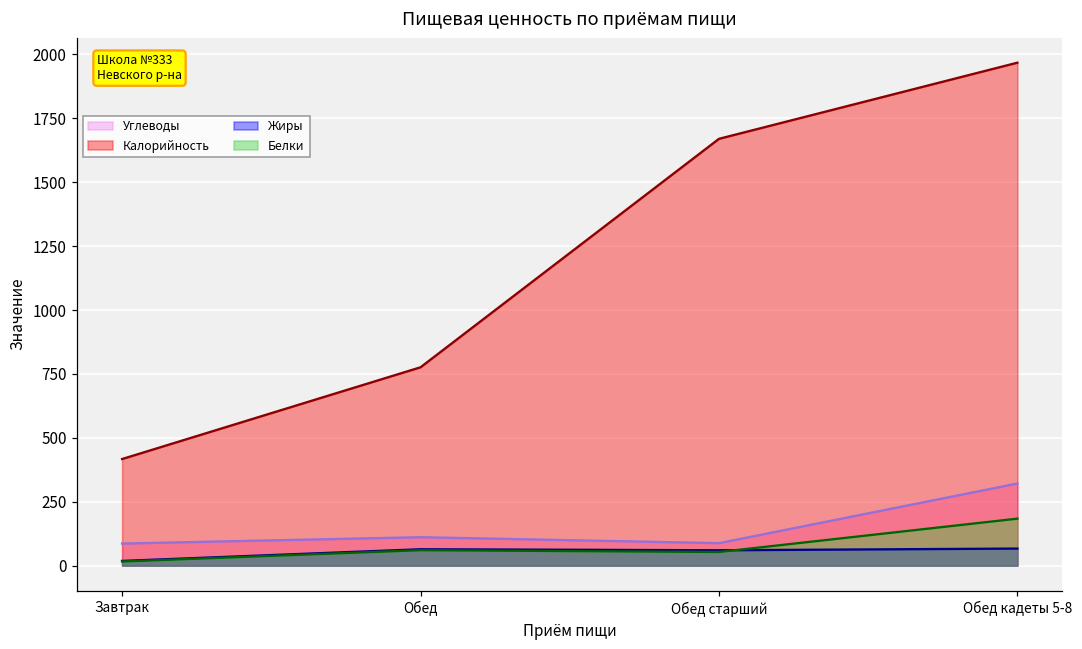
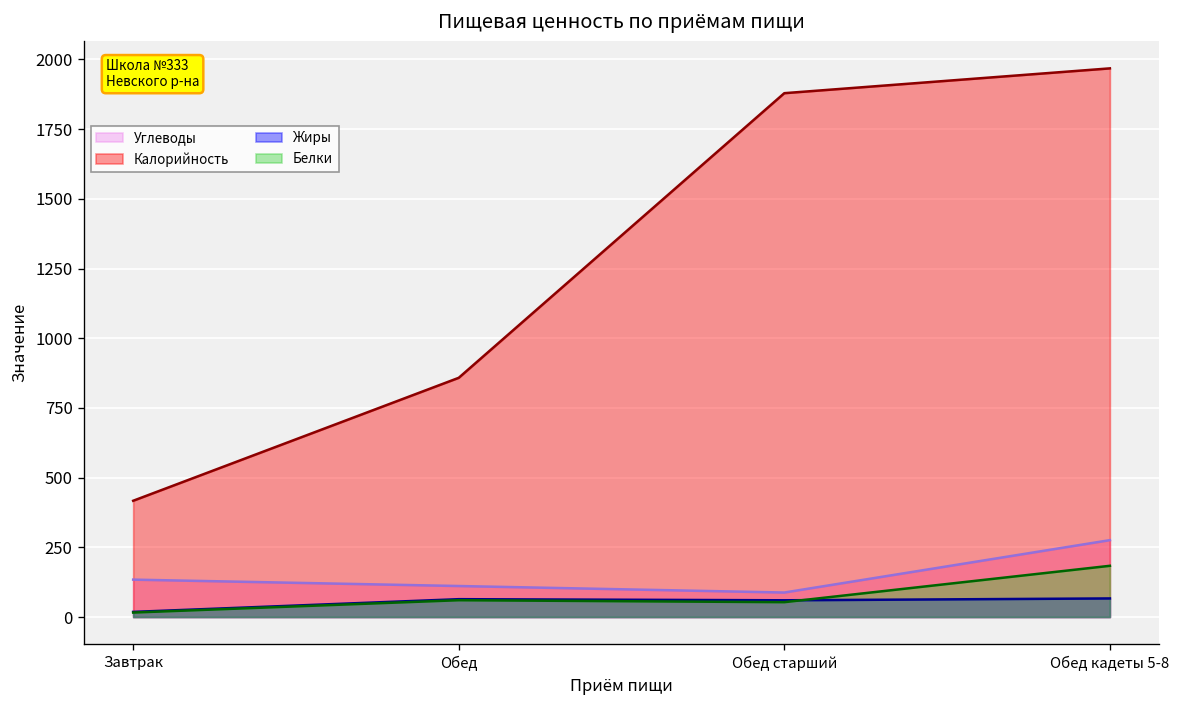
  {
    "Углеводы": {
-     "Завтрак": 90,
+     "Завтрак": 130,
      "Обед": 110,
      "Обед старший": 90,
-     "Обед кадеты 5-8": 320
+     "Обед кадеты 5-8": 280
    },
    "Калорийность": {
      "Завтрак": 420,
-     "Обед": 780,
-     "Обед старший": 1670,
+     "Обед": 860,
+     "Обед старший": 1880,
      "Обед кадеты 5-8": 1970
    },
    "Жиры": {
      "Обед кадеты 5-8": 70
    },
    "Белки": {
      "Обед кадеты 5-8": 180
    }
  }
